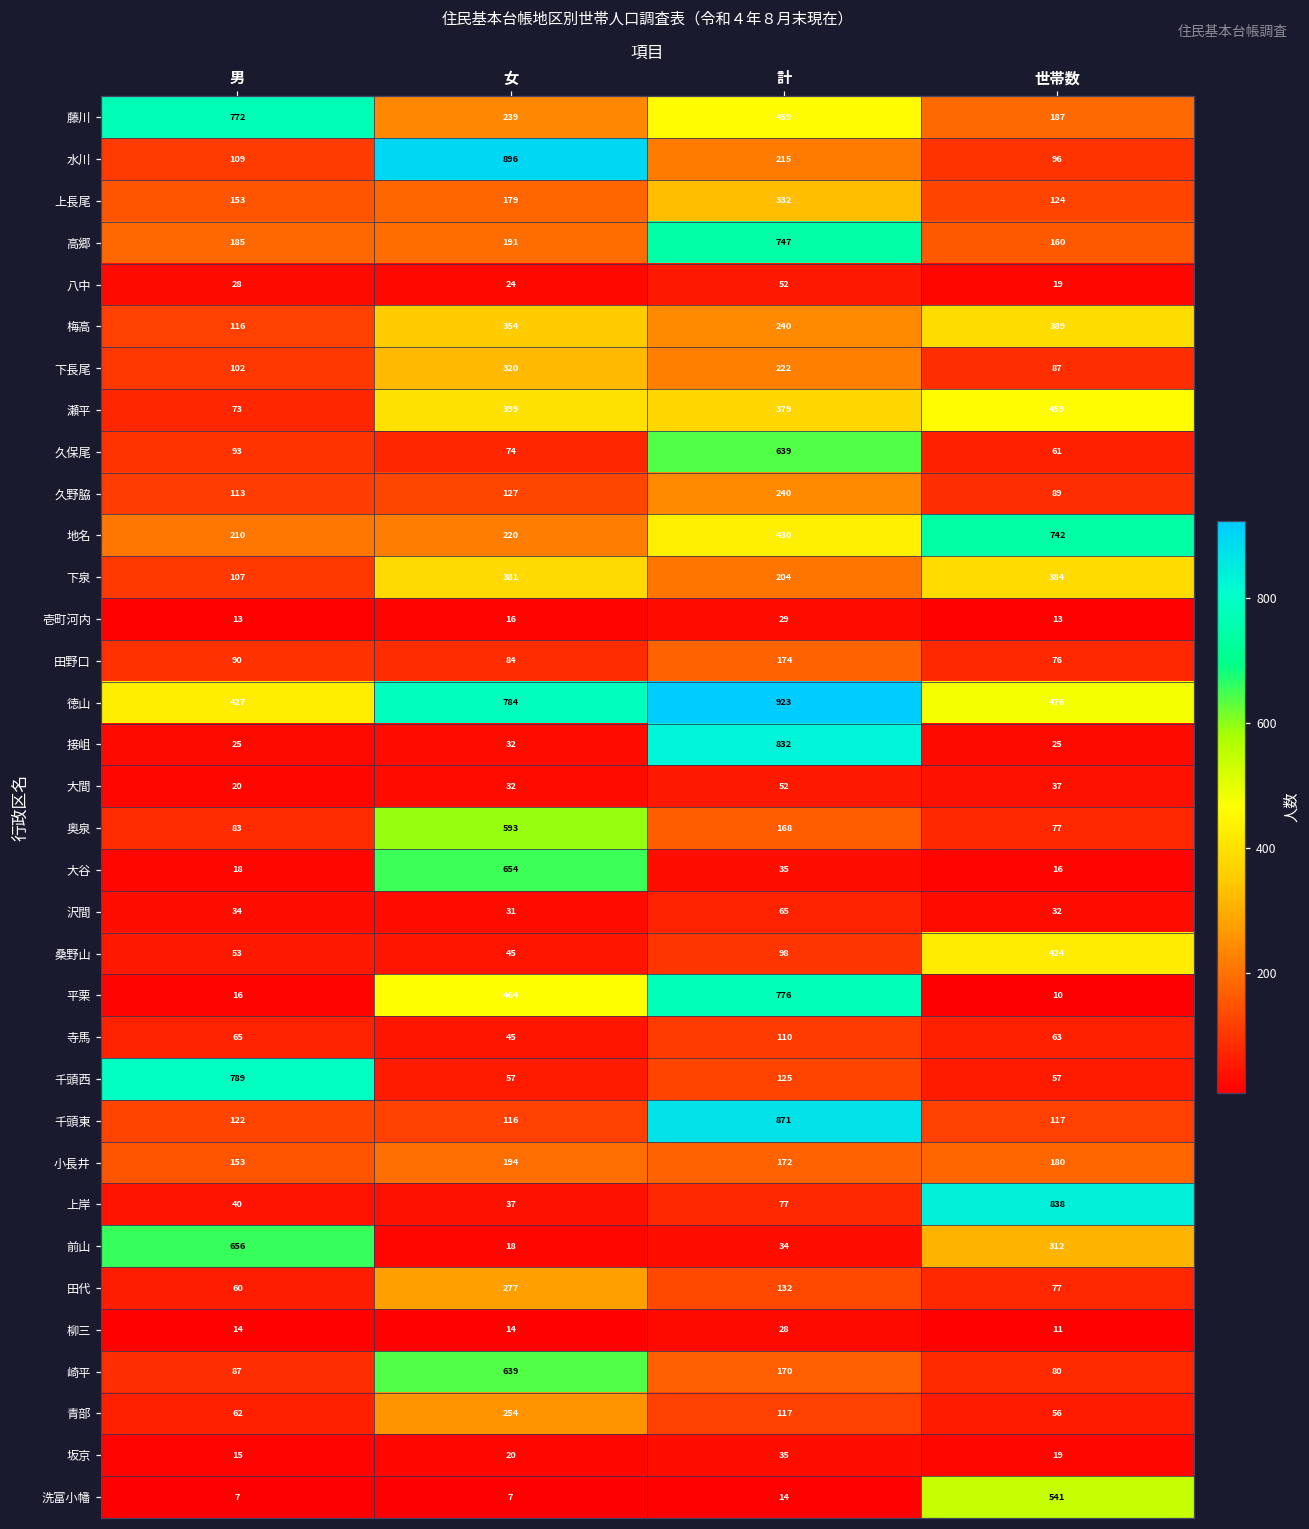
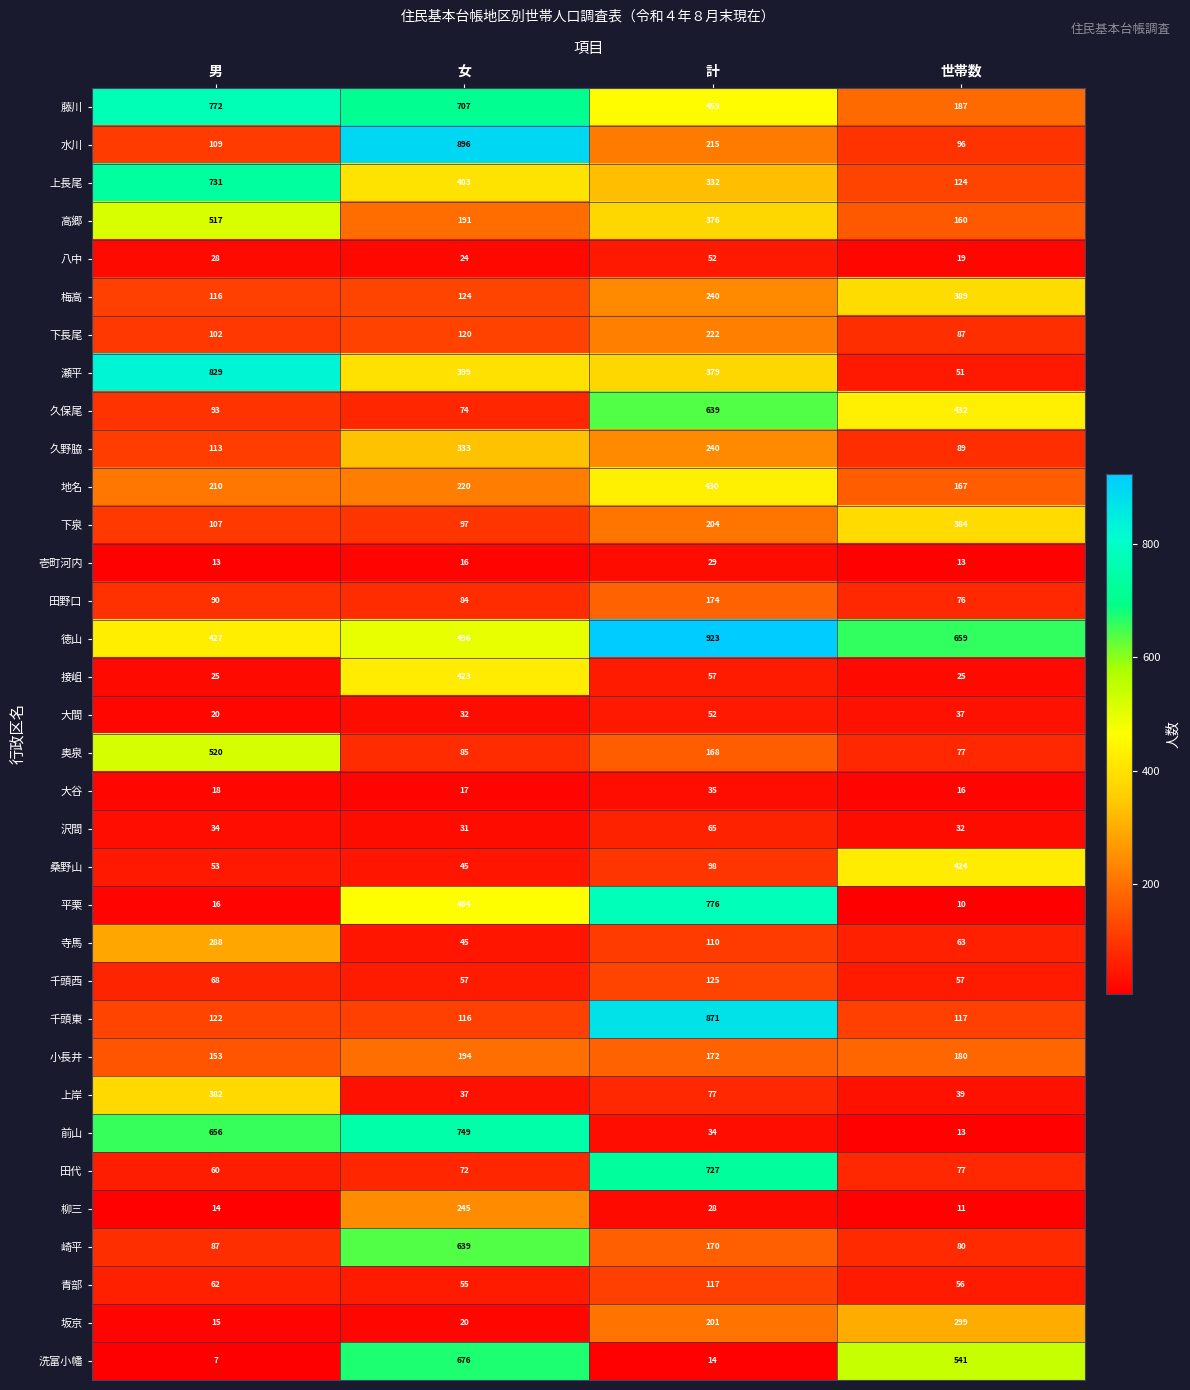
  {
    "藤川": {
      "男": 772,
-     "女": 239,
+     "女": 707,
      "計": 459,
      "世帯数": 187
    },
    "水川": {
      "男": 109,
      "女": 896,
      "計": 215,
      "世帯数": 96
    },
    "上長尾": {
-     "男": 153,
-     "女": 179,
+     "男": 731,
+     "女": 403,
      "計": 332,
      "世帯数": 124
    },
    "高郷": {
-     "男": 185,
+     "男": 517,
      "女": 191,
-     "計": 747,
+     "計": 376,
      "世帯数": 160
    },
    "八中": {
      "男": 28,
      "女": 24,
      "計": 52,
      "世帯数": 19
    },
    "梅高": {
      "男": 116,
-     "女": 354,
+     "女": 124,
      "計": 240,
      "世帯数": 389
    },
    "下長尾": {
      "男": 102,
-     "女": 320,
+     "女": 120,
      "計": 222,
      "世帯数": 87
    },
    "瀬平": {
-     "男": 73,
+     "男": 829,
      "女": 399,
      "計": 379,
-     "世帯数": 459
+     "世帯数": 51
    },
    "久保尾": {
      "男": 93,
      "女": 74,
      "計": 639,
-     "世帯数": 61
+     "世帯数": 432
    },
    "久野脇": {
      "男": 113,
-     "女": 127,
+     "女": 333,
      "計": 240,
      "世帯数": 89
    },
    "地名": {
      "男": 210,
      "女": 220,
      "計": 430,
-     "世帯数": 742
+     "世帯数": 167
    },
    "下泉": {
      "男": 107,
-     "女": 381,
+     "女": 97,
      "計": 204,
      "世帯数": 384
    },
    "壱町河内": {
      "男": 13,
      "女": 16,
      "計": 29,
      "世帯数": 13
    },
    "田野口": {
      "男": 90,
      "女": 84,
      "計": 174,
      "世帯数": 76
    },
    "徳山": {
      "男": 427,
-     "女": 784,
+     "女": 496,
      "計": 923,
-     "世帯数": 476
+     "世帯数": 659
    },
    "接岨": {
      "男": 25,
-     "女": 32,
-     "計": 832,
+     "女": 423,
+     "計": 57,
      "世帯数": 25
    },
    "大間": {
      "男": 20,
      "女": 32,
      "計": 52,
      "世帯数": 37
    },
    "奥泉": {
-     "男": 83,
-     "女": 593,
+     "男": 520,
+     "女": 85,
      "計": 168,
      "世帯数": 77
    },
    "大谷": {
      "男": 18,
-     "女": 654,
+     "女": 17,
      "計": 35,
      "世帯数": 16
    },
    "沢間": {
      "男": 34,
      "女": 31,
      "計": 65,
      "世帯数": 32
    },
    "桑野山": {
      "男": 53,
      "女": 45,
      "計": 98,
      "世帯数": 424
    },
    "平栗": {
      "男": 16,
      "女": 464,
      "計": 776,
      "世帯数": 10
    },
    "寺馬": {
-     "男": 65,
+     "男": 288,
      "女": 45,
      "計": 110,
      "世帯数": 63
    },
    "千頭西": {
-     "男": 789,
+     "男": 68,
      "女": 57,
      "計": 125,
      "世帯数": 57
    },
    "千頭東": {
      "男": 122,
      "女": 116,
      "計": 871,
      "世帯数": 117
    },
    "小長井": {
      "男": 153,
      "女": 194,
      "計": 172,
      "世帯数": 180
    },
    "上岸": {
-     "男": 40,
+     "男": 382,
      "女": 37,
      "計": 77,
-     "世帯数": 838
+     "世帯数": 39
    },
    "前山": {
      "男": 656,
-     "女": 18,
+     "女": 749,
      "計": 34,
-     "世帯数": 312
+     "世帯数": 13
    },
    "田代": {
      "男": 60,
-     "女": 277,
-     "計": 132,
+     "女": 72,
+     "計": 727,
      "世帯数": 77
    },
    "柳三": {
      "男": 14,
-     "女": 14,
+     "女": 245,
      "計": 28,
      "世帯数": 11
    },
    "崎平": {
      "男": 87,
      "女": 639,
      "計": 170,
      "世帯数": 80
    },
    "青部": {
      "男": 62,
-     "女": 254,
+     "女": 55,
      "計": 117,
      "世帯数": 56
    },
    "坂京": {
      "男": 15,
      "女": 20,
-     "計": 35,
-     "世帯数": 19
+     "計": 201,
+     "世帯数": 299
    },
    "洗富小幡": {
      "男": 7,
-     "女": 7,
+     "女": 676,
      "計": 14,
      "世帯数": 541
    }
  }
